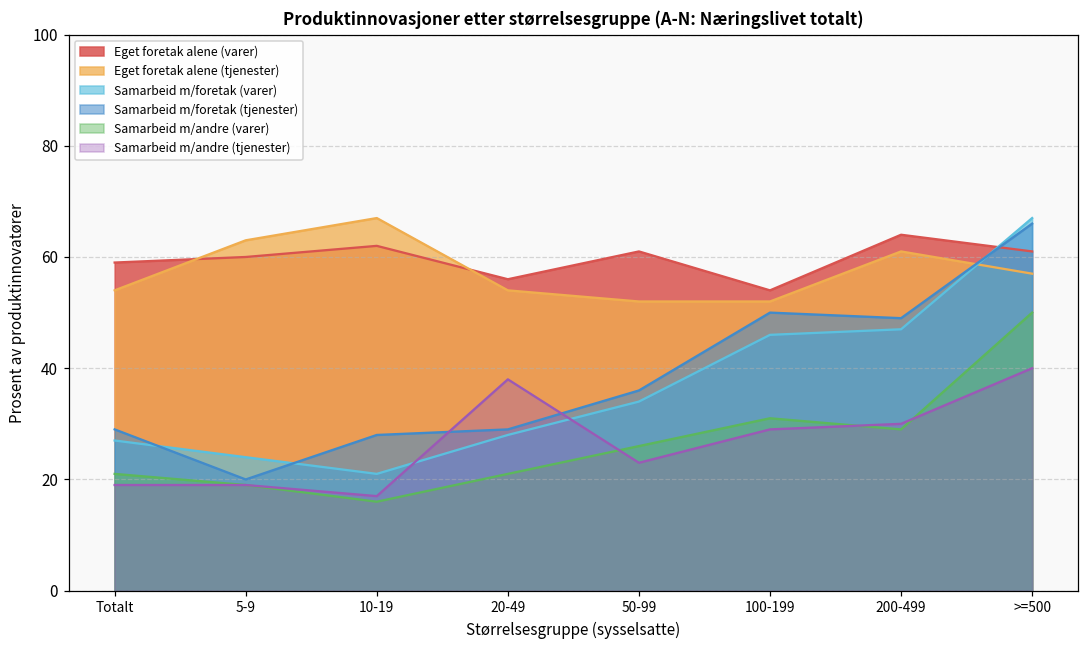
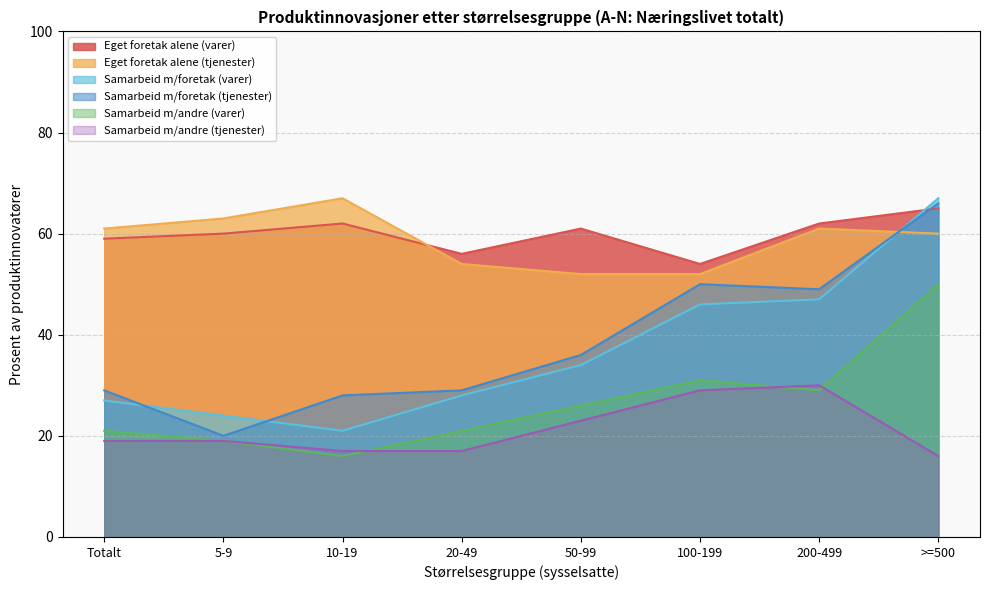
  {
    "Eget foretak alene (varer)": {
      "Totalt": 59,
      "5-9": 60,
      "10-19": 62,
      "20-49": 56,
      "50-99": 61,
      "100-199": 54,
-     "200-499": 64,
-     ">=500": 61
+     "200-499": 62,
+     ">=500": 65
    },
    "Eget foretak alene (tjenester)": {
-     "Totalt": 54,
+     "Totalt": 61,
      "5-9": 63,
      "10-19": 67,
      "20-49": 54,
      "50-99": 52,
      "100-199": 52,
      "200-499": 61,
-     ">=500": 57
+     ">=500": 60
    },
    "Samarbeid m/andre (varer)": {
      "Totalt": 21,
      "10-19": 16,
      "20-49": 21,
      "50-99": 26,
      "100-199": 31,
      "200-499": 29,
      ">=500": 50
    },
    "Samarbeid m/andre (tjenester)": {
      "Totalt": 19,
      "10-19": 17,
-     "20-49": 38,
+     "20-49": 17,
      "50-99": 23,
      "100-199": 29,
      "200-499": 30,
-     ">=500": 40
+     ">=500": 16
    }
  }
